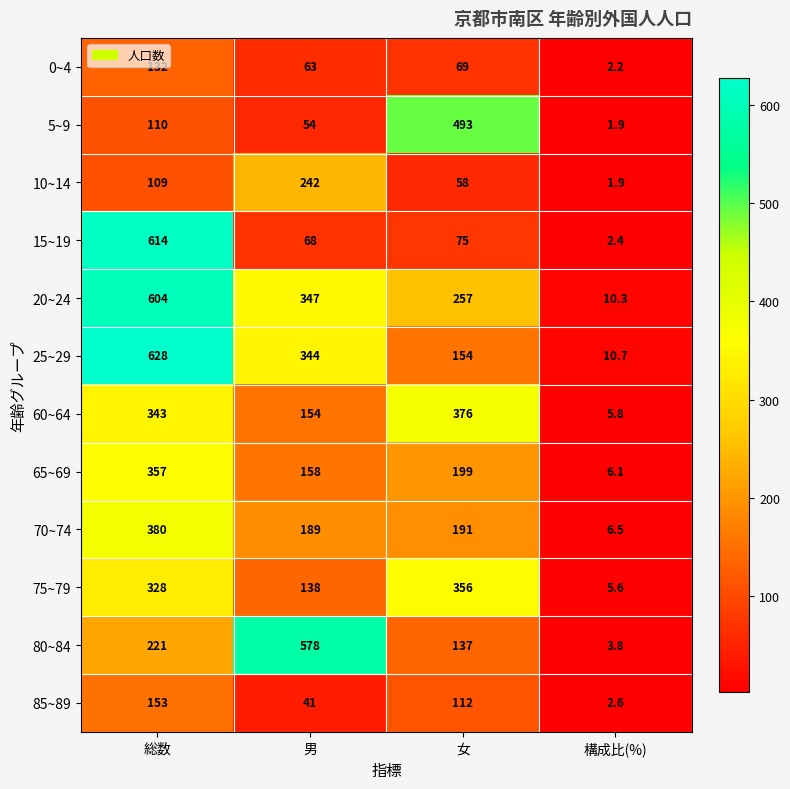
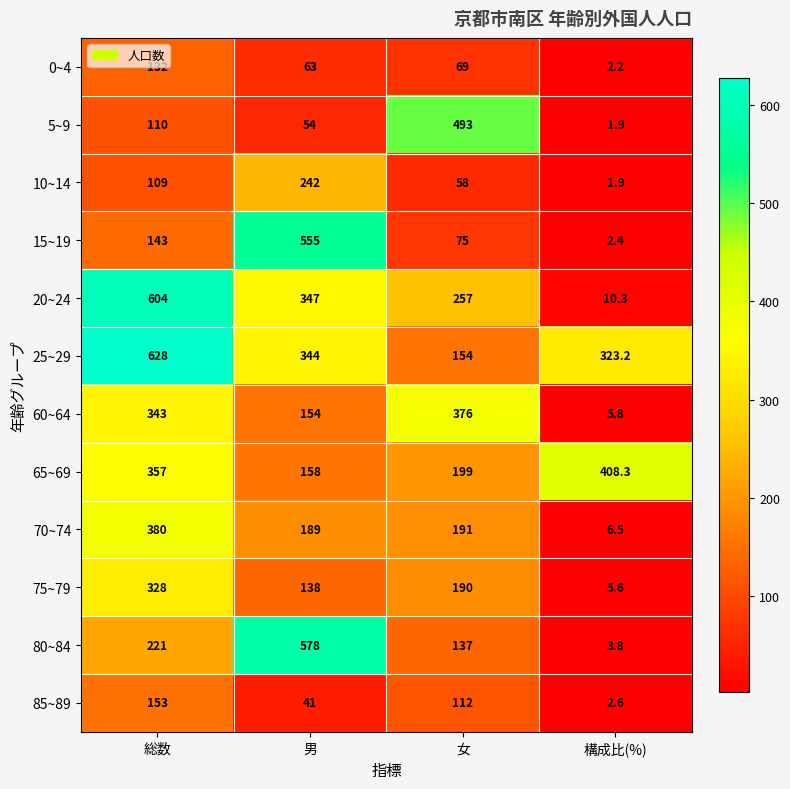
  {
    "0~4": {
      "男": 63,
      "女": 69,
      "構成比(%)": 2.2
    },
    "5~9": {
      "総数": 110,
      "男": 54,
      "女": 493,
      "構成比(%)": 1.9
    },
    "10~14": {
      "総数": 109,
      "男": 242,
      "女": 58,
      "構成比(%)": 1.9
    },
    "15~19": {
-     "総数": 614,
-     "男": 68,
+     "総数": 143,
+     "男": 555,
      "女": 75,
      "構成比(%)": 2.4
    },
    "20~24": {
      "総数": 604,
      "男": 347,
      "女": 257,
      "構成比(%)": 10.3
    },
    "25~29": {
      "総数": 628,
      "男": 344,
      "女": 154,
-     "構成比(%)": 10.7
+     "構成比(%)": 323.2
    },
    "60~64": {
      "総数": 343,
      "男": 154,
      "女": 376,
      "構成比(%)": 5.8
    },
    "65~69": {
      "総数": 357,
      "男": 158,
      "女": 199,
-     "構成比(%)": 6.1
+     "構成比(%)": 408.3
    },
    "70~74": {
      "総数": 380,
      "男": 189,
      "女": 191,
      "構成比(%)": 6.5
    },
    "75~79": {
      "総数": 328,
      "男": 138,
-     "女": 356,
+     "女": 190,
      "構成比(%)": 5.6
    },
    "80~84": {
      "総数": 221,
      "男": 578,
      "女": 137,
      "構成比(%)": 3.8
    },
    "85~89": {
      "総数": 153,
      "男": 41,
      "女": 112,
      "構成比(%)": 2.6
    }
  }
